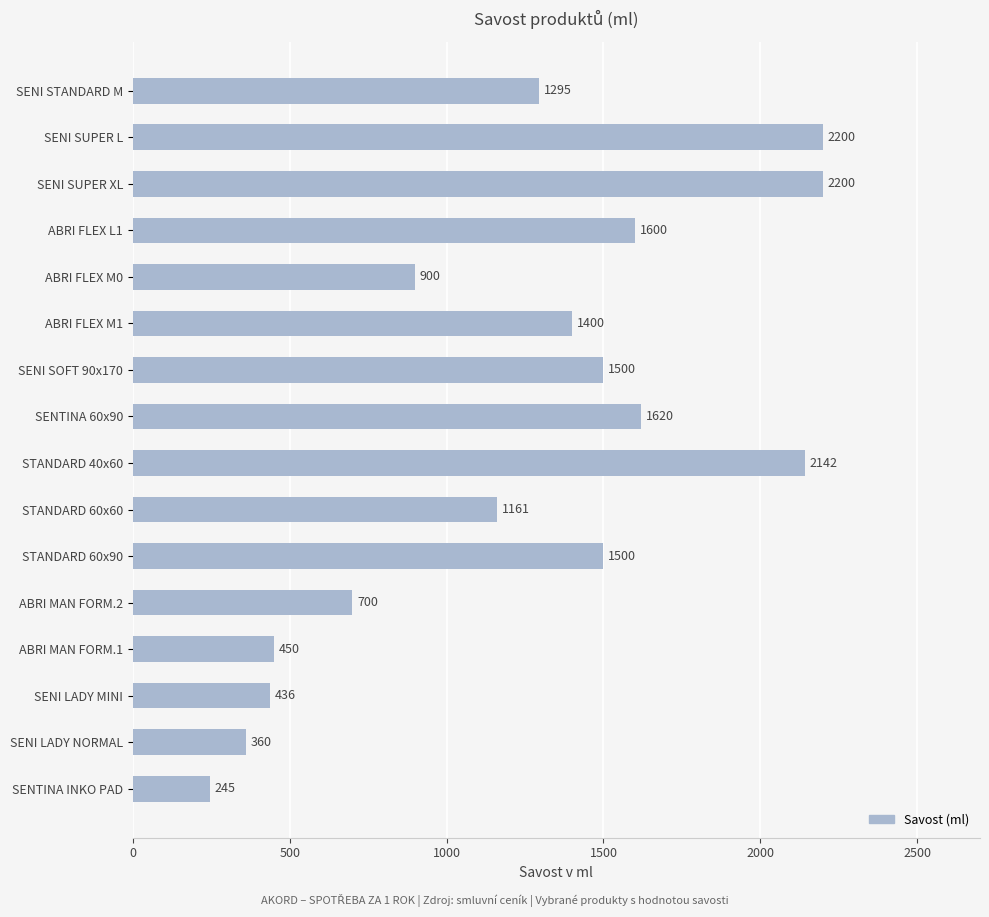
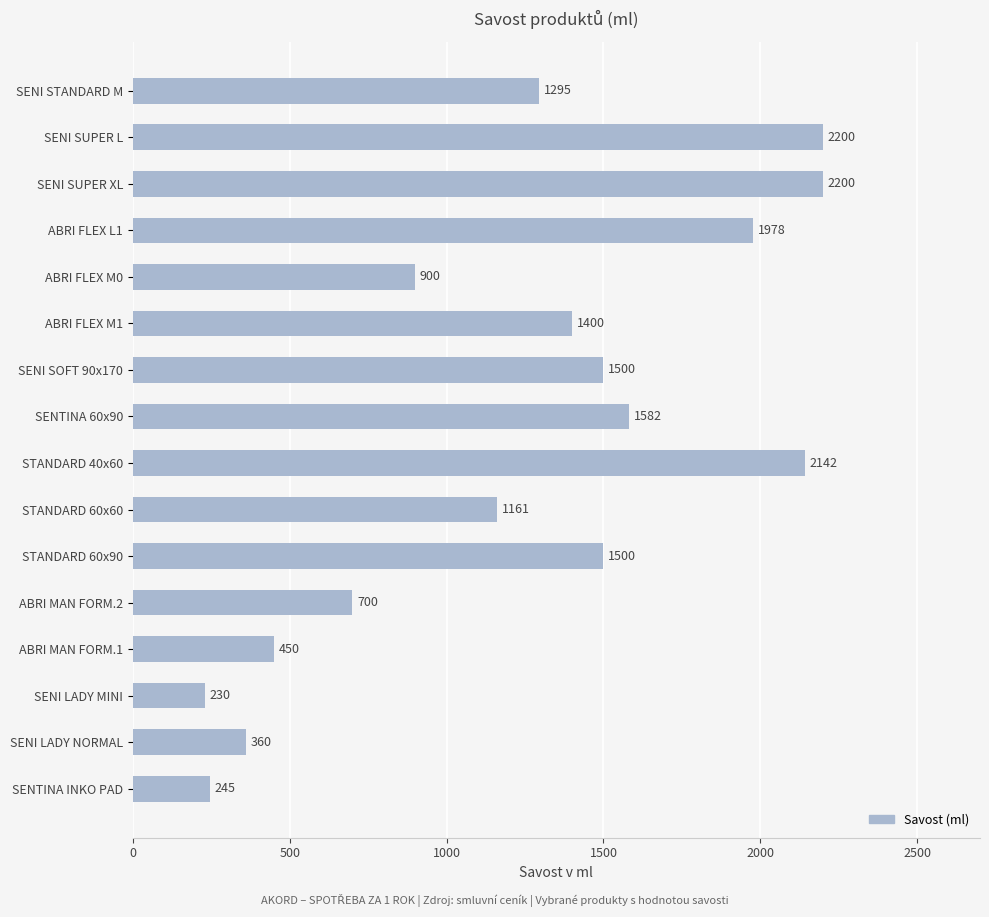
  {
    "SENI STANDARD M": 1295,
    "SENI SUPER L": 2200,
    "SENI SUPER XL": 2200,
-   "ABRI FLEX L1": 1600,
+   "ABRI FLEX L1": 1978,
    "ABRI FLEX M0": 900,
    "ABRI FLEX M1": 1400,
    "SENI SOFT 90x170": 1500,
-   "SENTINA 60x90": 1620,
+   "SENTINA 60x90": 1582,
    "STANDARD 40x60": 2142,
    "STANDARD 60x60": 1161,
    "STANDARD 60x90": 1500,
    "ABRI MAN FORM.2": 700,
    "ABRI MAN FORM.1": 450,
-   "SENI LADY MINI": 436,
+   "SENI LADY MINI": 230,
    "SENI LADY NORMAL": 360,
    "SENTINA INKO PAD": 245
  }
